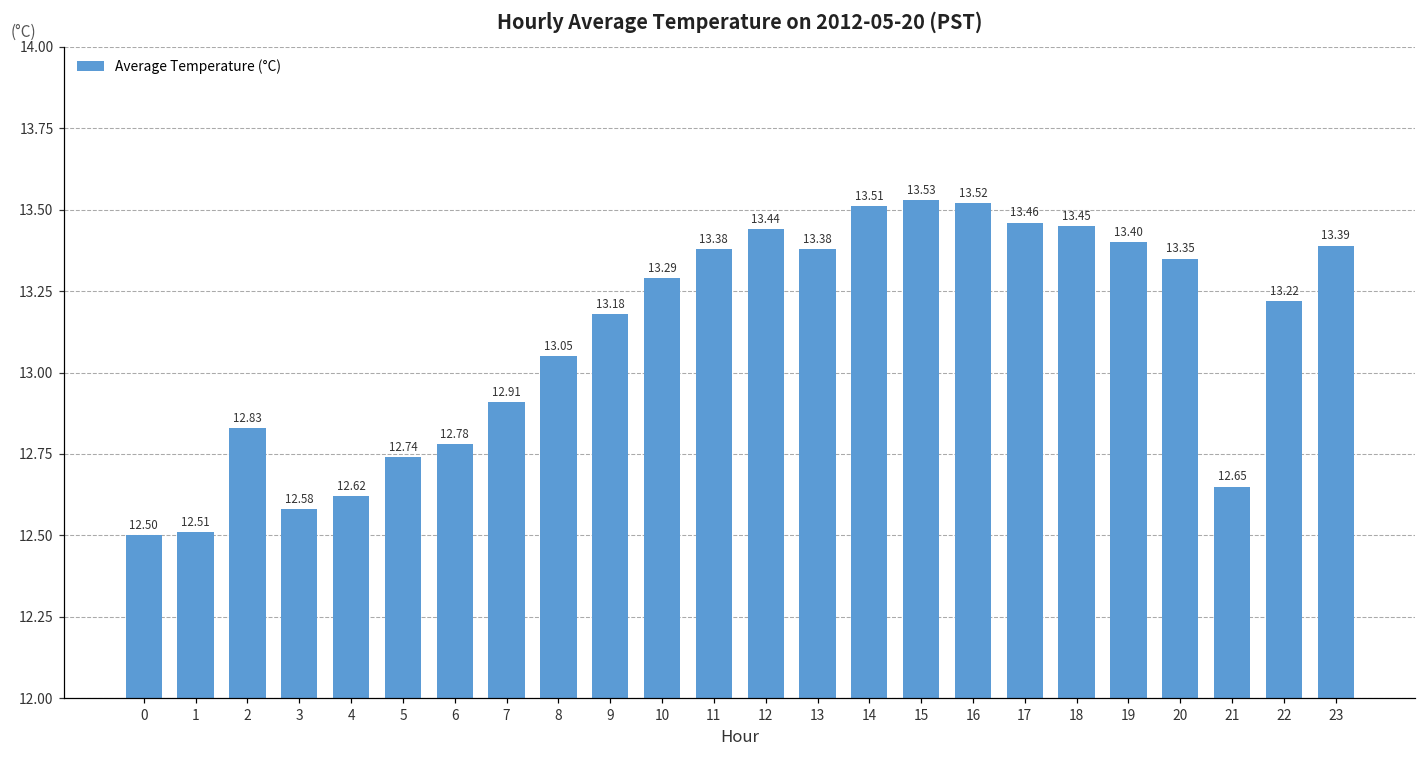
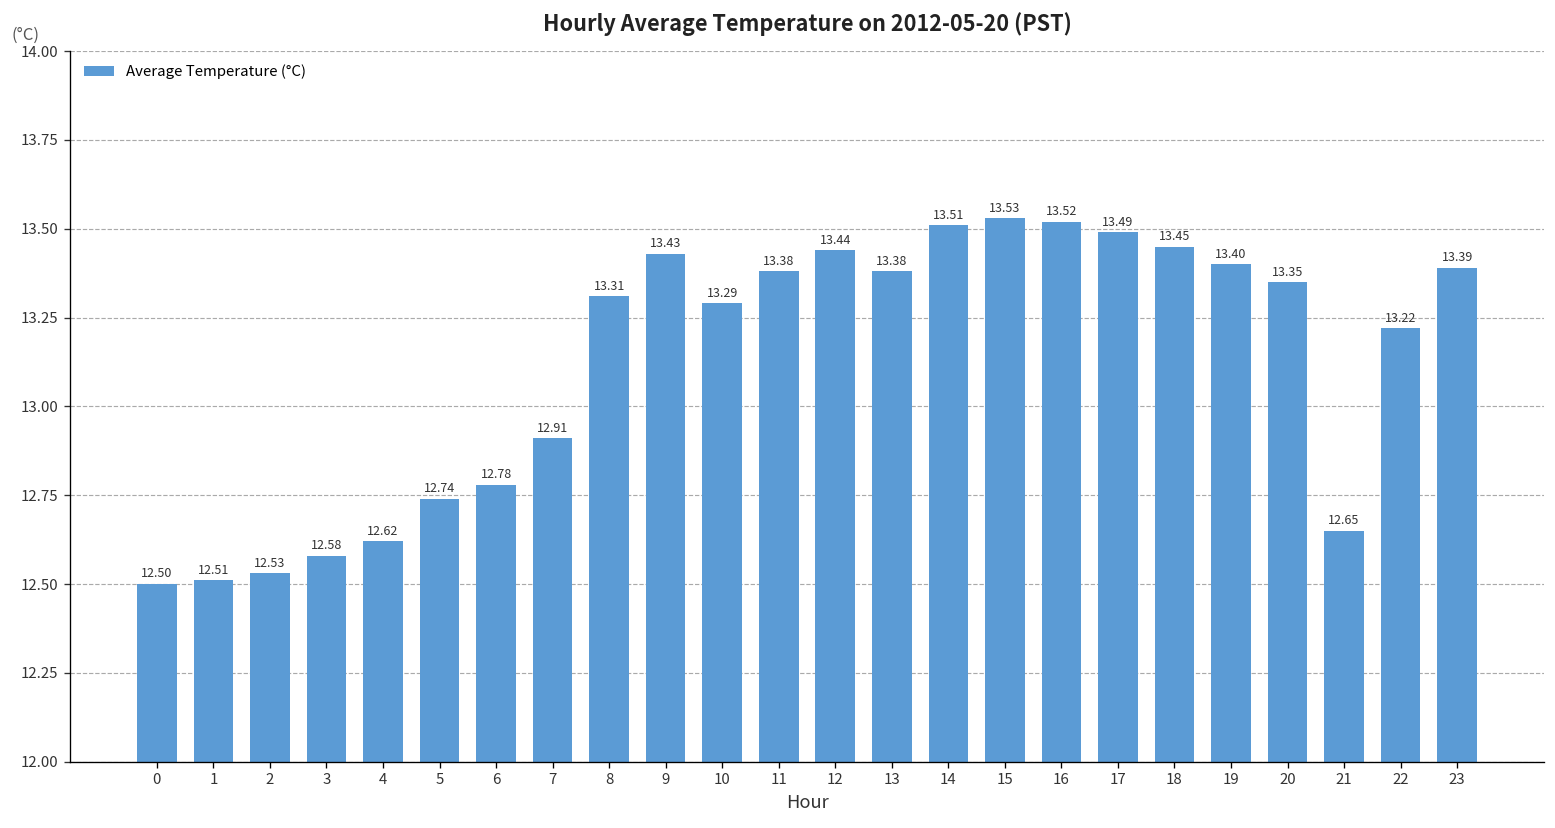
  {
    "0": 12.50,
    "1": 12.51,
-   "2": 12.83,
+   "2": 12.53,
    "3": 12.58,
    "4": 12.62,
    "5": 12.74,
    "6": 12.78,
    "7": 12.91,
-   "8": 13.05,
-   "9": 13.18,
+   "8": 13.31,
+   "9": 13.43,
    "10": 13.29,
    "11": 13.38,
    "12": 13.44,
    "13": 13.38,
    "14": 13.51,
    "15": 13.53,
    "16": 13.52,
-   "17": 13.46,
+   "17": 13.49,
    "18": 13.45,
    "19": 13.40,
    "20": 13.35,
    "21": 12.65,
    "22": 13.22,
    "23": 13.39
  }
